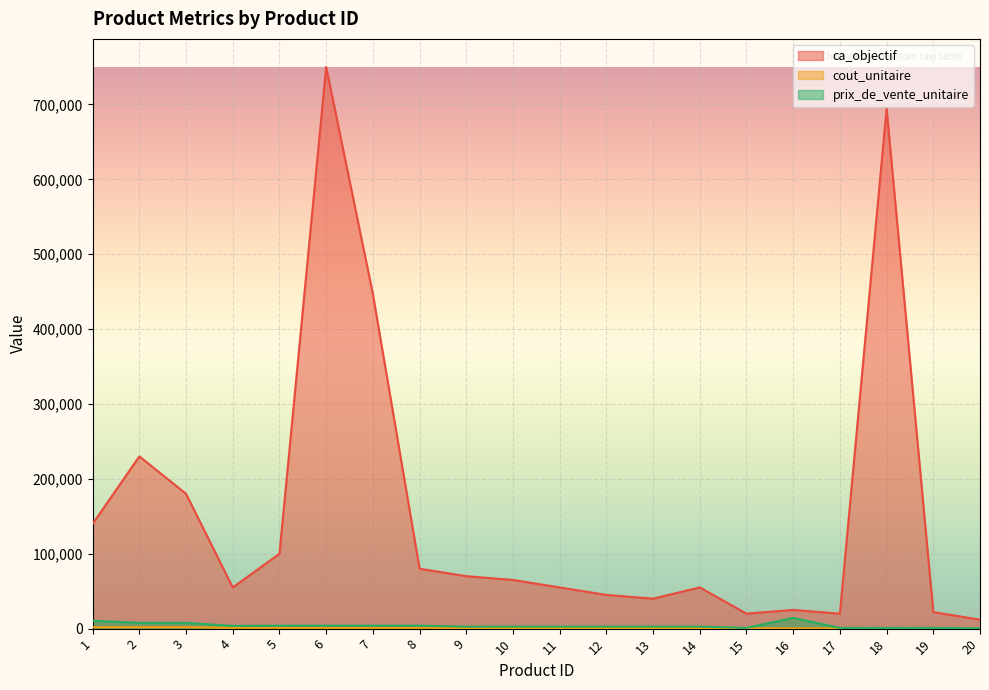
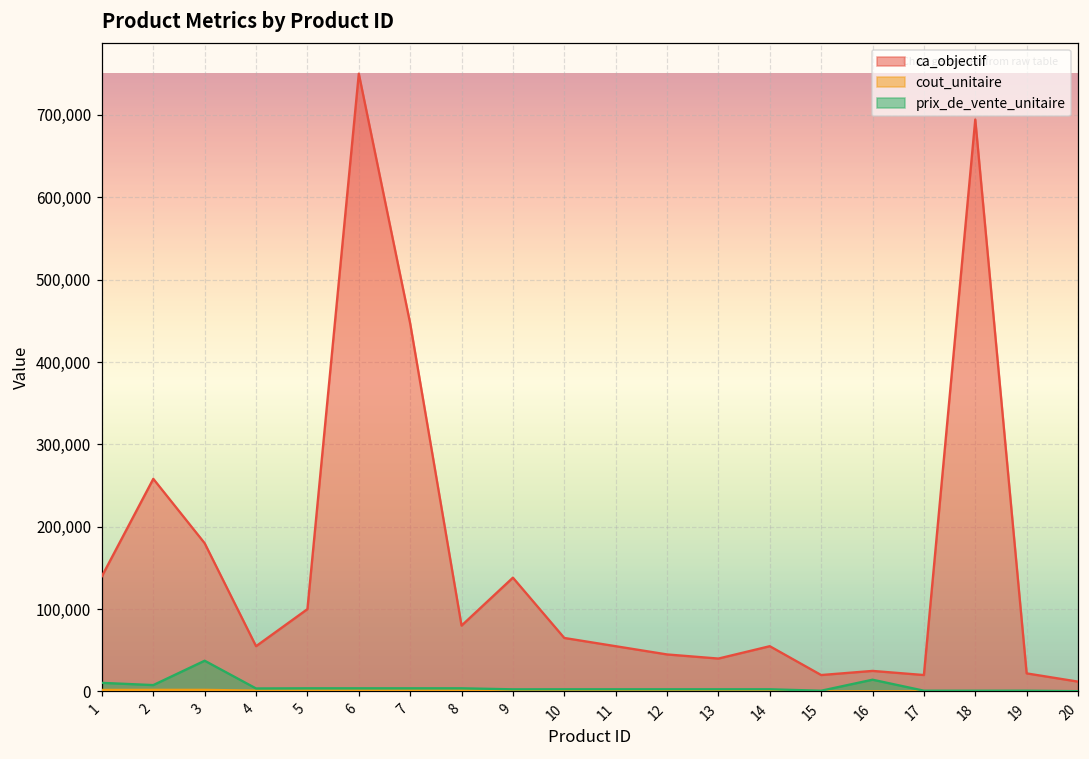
  {
    "ca_objectif": {
      "1": "140,000",
-     "2": "230,000",
+     "2": "260,000",
      "3": "180,000",
      "4": "60,000",
      "5": "100,000",
      "6": "750,000",
      "7": "450,000",
      "8": "80,000",
-     "9": "70,000",
+     "9": "140,000",
      "10": "70,000",
      "11": "60,000",
      "12": "50,000",
      "13": "40,000",
      "14": "60,000",
      "15": "20,000",
      "16": "30,000",
      "17": "20,000",
      "18": "690,000",
      "19": "20,000",
      "20": "10,000"
    },
    "cout_unitaire": {
      "1": "0",
      "2": "0",
      "3": "0",
      "16": "0"
    },
    "prix_de_vente_unitaire": {
      "1": "10,000",
      "2": "10,000",
-     "3": "10,000",
+     "3": "40,000",
      "16": "10,000"
    }
  }
